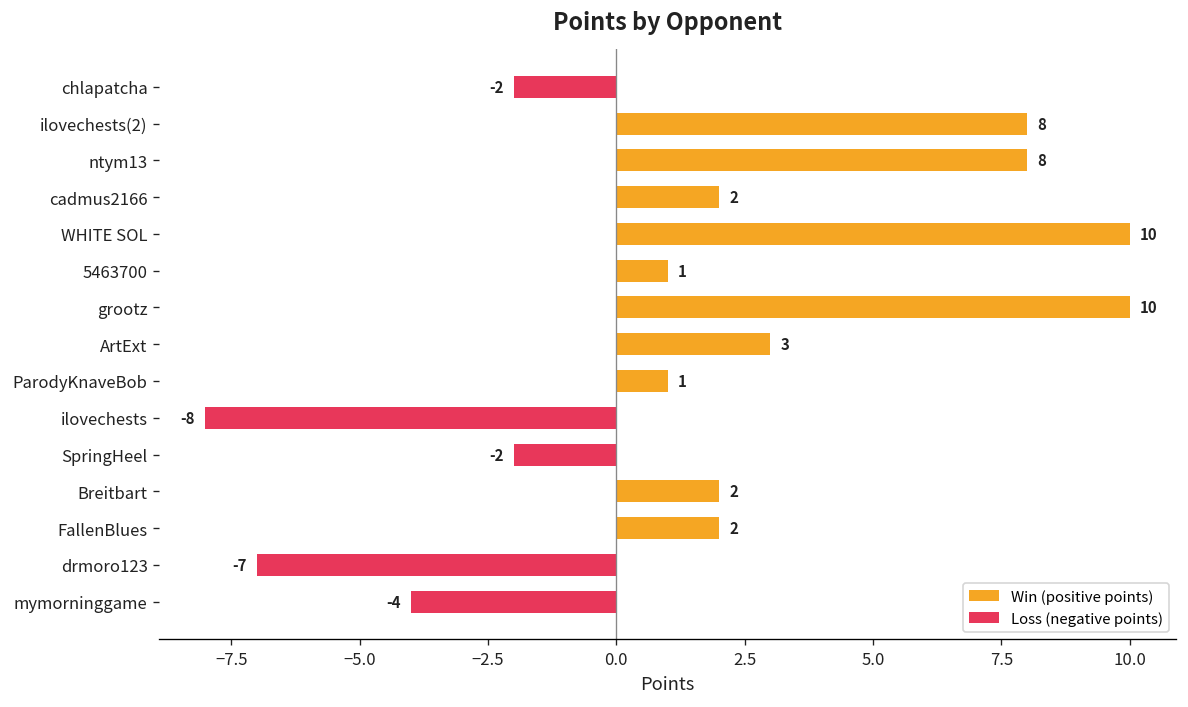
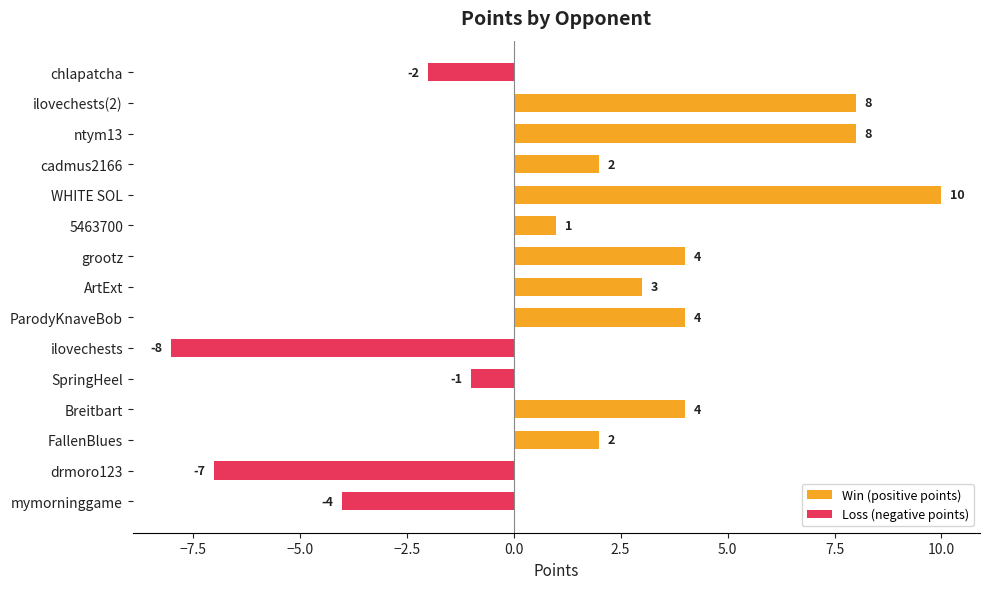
  {
    "Win (positive points)": {
      "ilovechests(2)": 8,
      "ntym13": 8,
      "cadmus2166": 2,
      "WHITE SOL": 10,
      "5463700": 1,
-     "grootz": 10,
+     "grootz": 4,
      "ArtExt": 3,
-     "ParodyKnaveBob": 1,
-     "Breitbart": 2,
+     "ParodyKnaveBob": 4,
+     "Breitbart": 4,
      "FallenBlues": 2
    },
    "Loss (negative points)": {
      "chlapatcha": -2,
      "ilovechests": -8,
-     "SpringHeel": -2,
+     "SpringHeel": -1,
      "drmoro123": -7,
      "mymorninggame": -4
    }
  }
